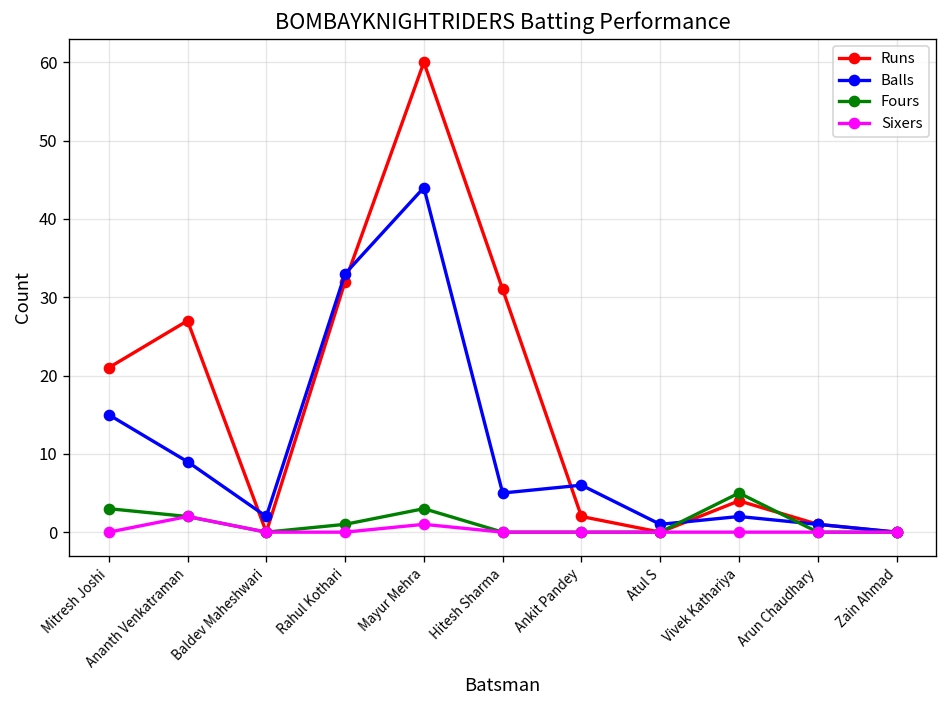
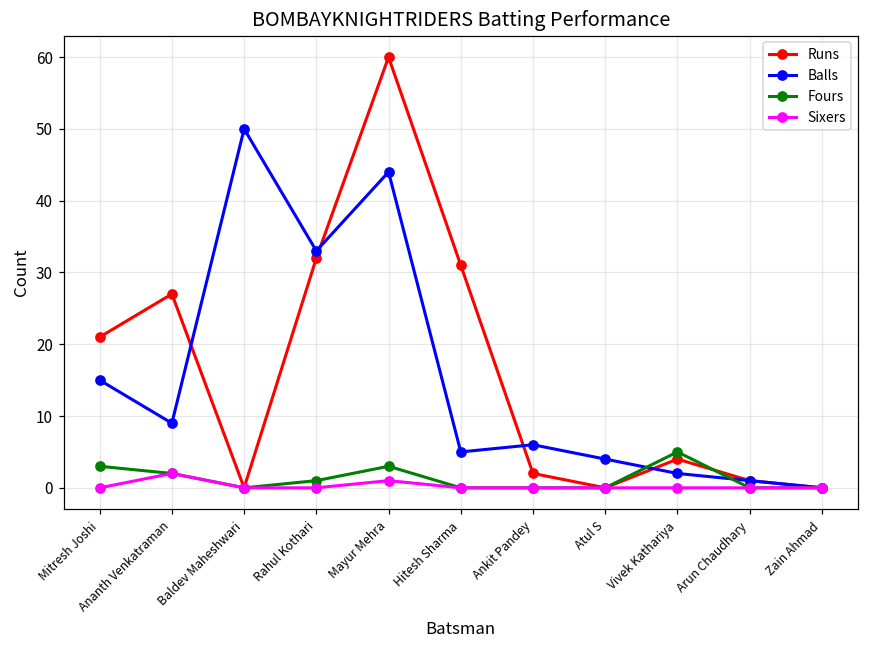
  {
    "Runs": {
      "Mitresh Joshi": 21,
      "Ananth Venkatraman": 27,
      "Rahul Kothari": 32,
      "Mayur Mehra": 60,
      "Hitesh Sharma": 31,
      "Ankit Pandey": 2,
      "Vivek Kathariya": 4
    },
    "Balls": {
      "Mitresh Joshi": 15,
      "Ananth Venkatraman": 9,
-     "Baldev Maheshwari": 2,
+     "Baldev Maheshwari": 50,
      "Rahul Kothari": 33,
      "Mayur Mehra": 44,
      "Hitesh Sharma": 5,
      "Ankit Pandey": 6,
-     "Atul S": 1,
+     "Atul S": 4,
      "Vivek Kathariya": 2
    },
    "Fours": {
      "Mitresh Joshi": 3,
      "Rahul Kothari": 1,
      "Mayur Mehra": 3,
      "Vivek Kathariya": 5
    },
    "Sixers": {
      "Mitresh Joshi": 0,
      "Rahul Kothari": 0,
      "Mayur Mehra": 1,
      "Vivek Kathariya": 0
    }
  }
